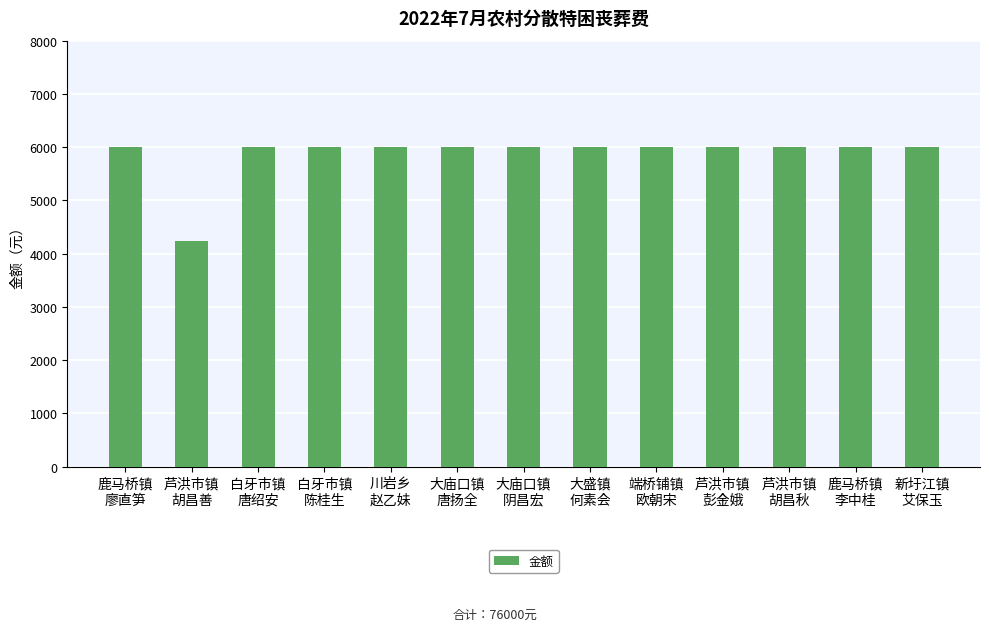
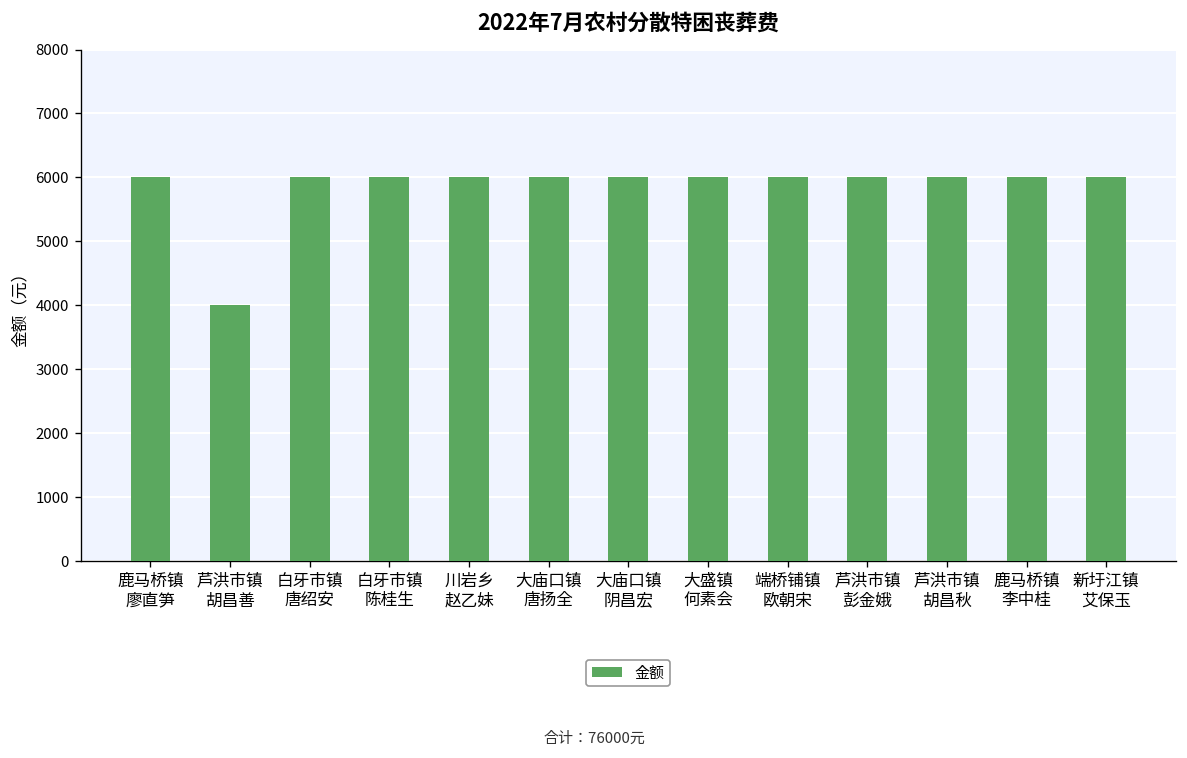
  {
    "鹿马桥镇 廖直笋": 6000,
-   "芦洪市镇 胡昌善": 4200,
+   "芦洪市镇 胡昌善": 4000,
    "白牙市镇 唐绍安": 6000,
    "白牙市镇 陈桂生": 6000,
    "川岩乡 赵乙妹": 6000,
    "大庙口镇 唐扬全": 6000,
    "大庙口镇 阴昌宏": 6000,
    "大盛镇 何素会": 6000,
    "端桥铺镇 欧朝宋": 6000,
    "芦洪市镇 彭金娥": 6000,
    "芦洪市镇 胡昌秋": 6000,
    "鹿马桥镇 李中桂": 6000,
    "新圩江镇 艾保玉": 6000
  }
